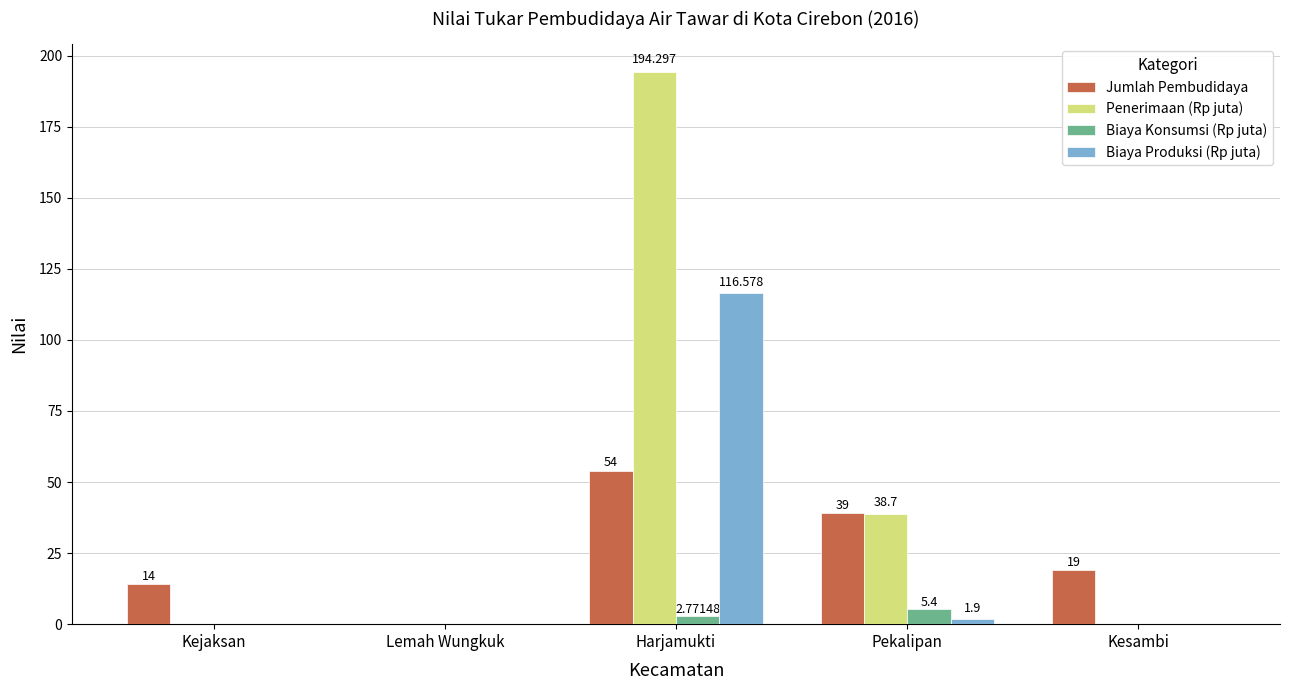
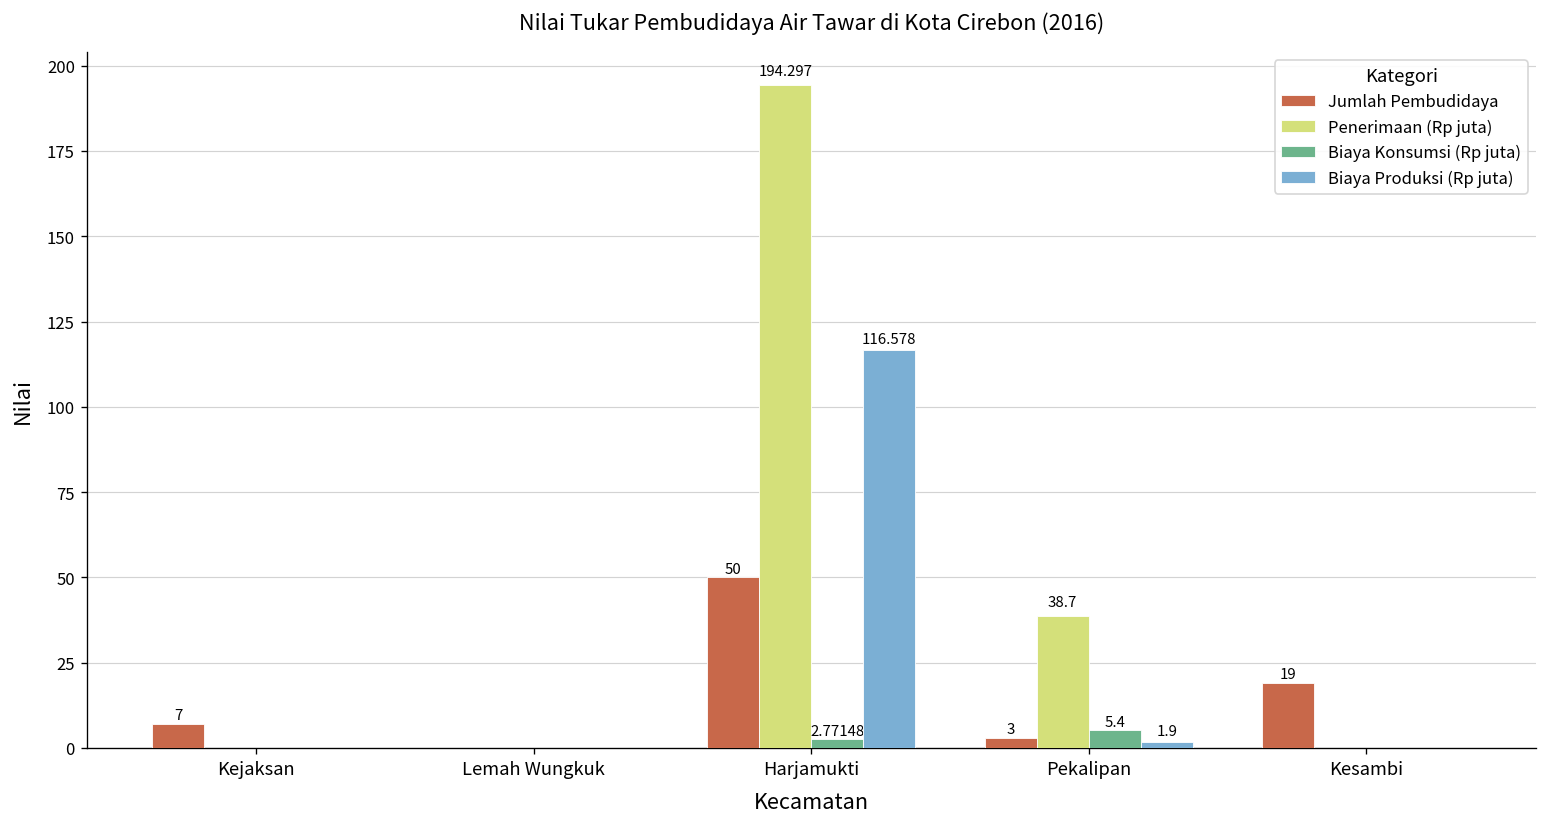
  {
    "Jumlah Pembudidaya": {
-     "Kejaksan": 14,
-     "Harjamukti": 54,
-     "Pekalipan": 39,
+     "Kejaksan": 7,
+     "Harjamukti": 50,
+     "Pekalipan": 3,
      "Kesambi": 19
    },
    "Penerimaan (Rp juta)": {
      "Harjamukti": 194.297,
      "Pekalipan": 38.7
    },
    "Biaya Konsumsi (Rp juta)": {
      "Harjamukti": 2.77148,
      "Pekalipan": 5.4
    },
    "Biaya Produksi (Rp juta)": {
      "Harjamukti": 116.578,
      "Pekalipan": 1.9
    }
  }
